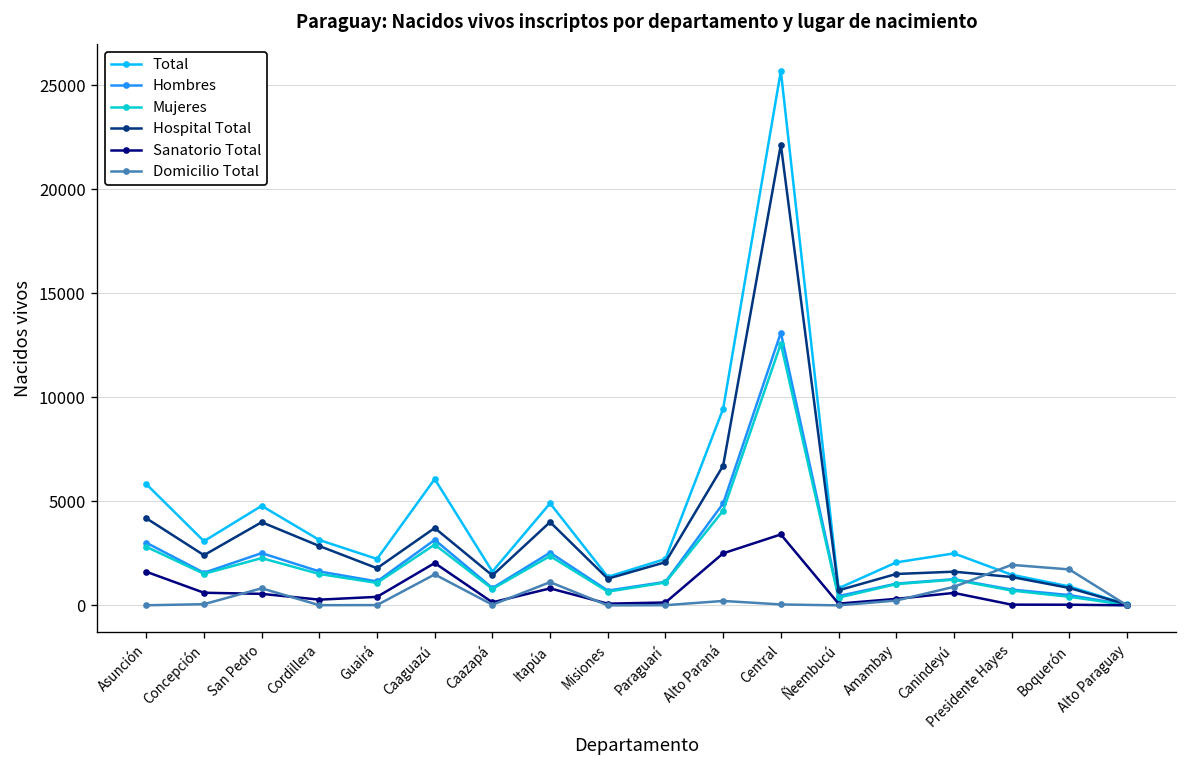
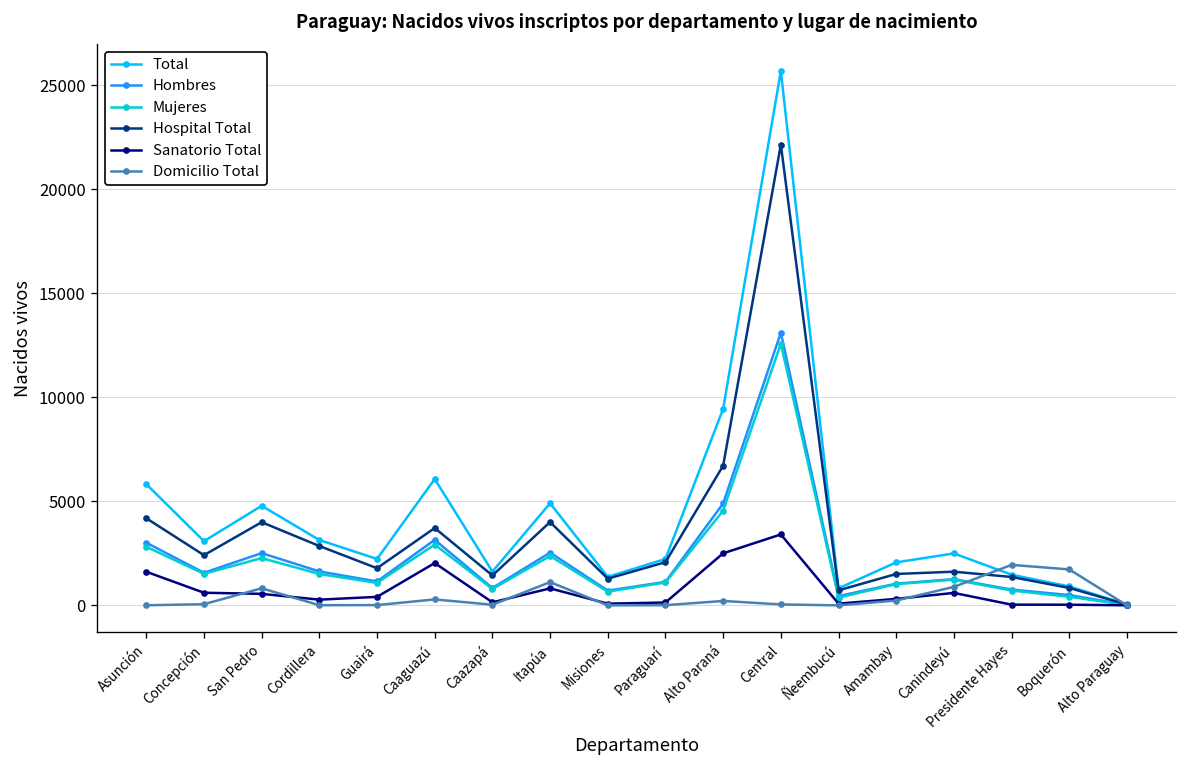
  {
    "Domicilio Total": {
      "Asunción": 0,
      "Concepción": 100,
      "San Pedro": 800,
      "Cordillera": 0,
      "Guairá": 0,
-     "Caaguazú": 1500,
+     "Caaguazú": 300,
      "Itapúa": 1100,
      "Alto Paraná": 200,
      "Central": 0,
      "Canindeyú": 900,
      "Presidente Hayes": 1900,
      "Boquerón": 1700
    }
  }
